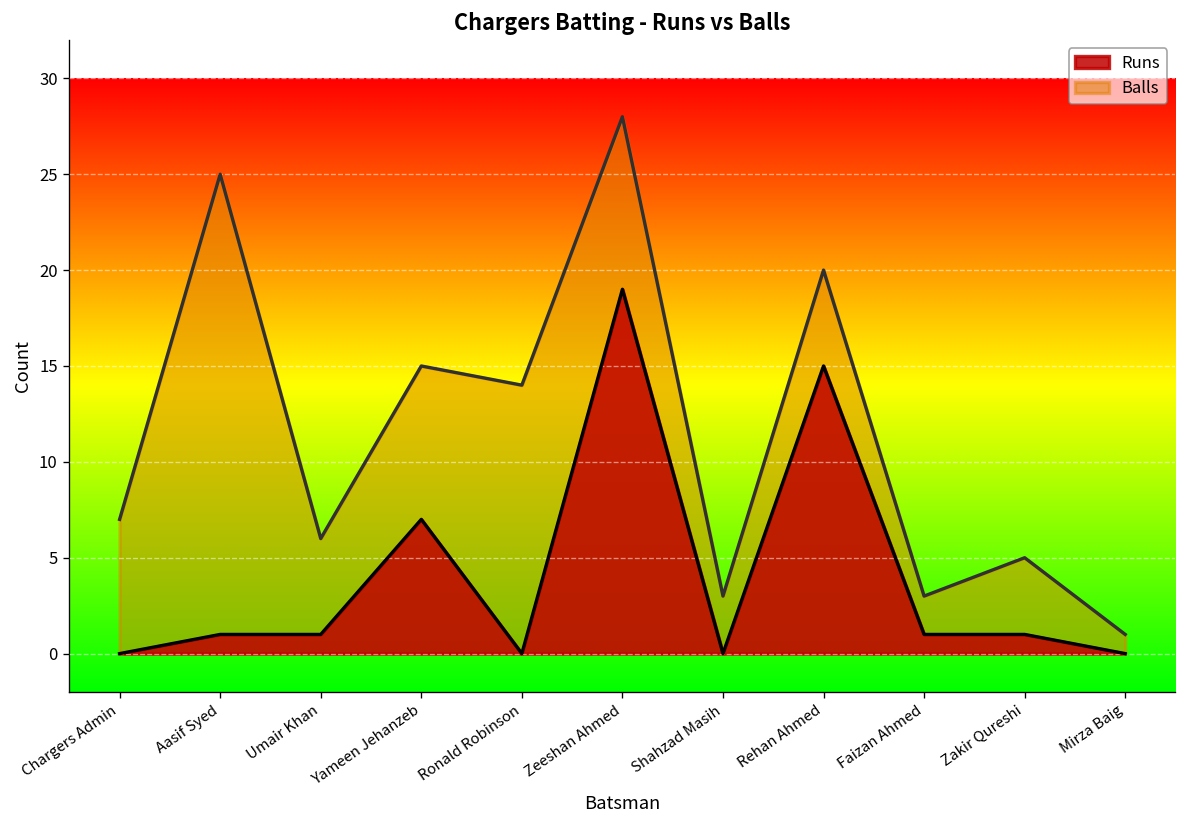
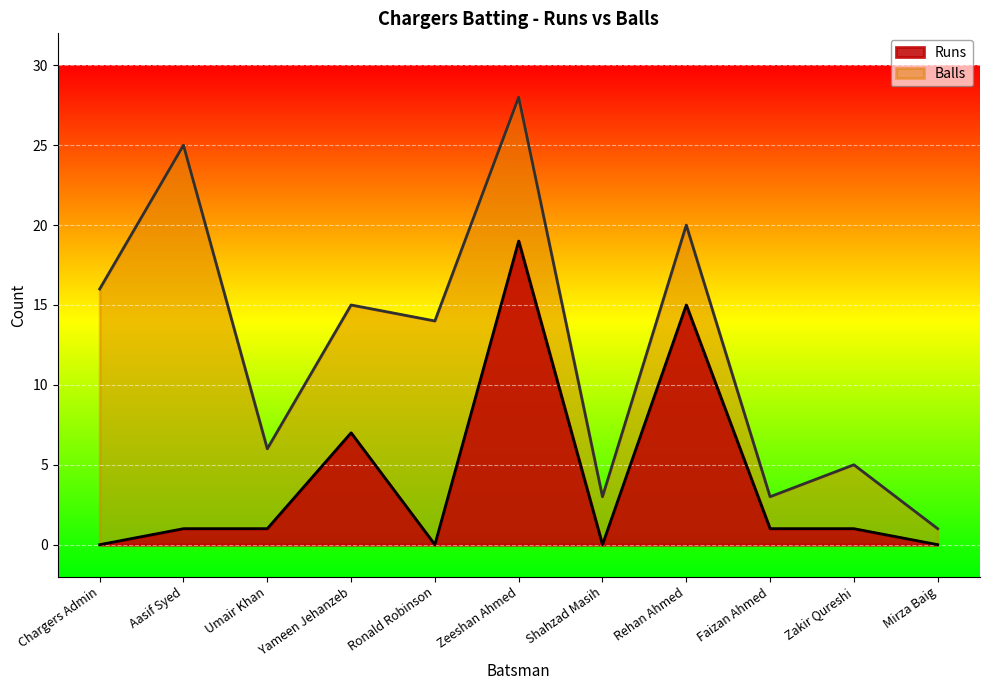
  {
    "Runs": {
      "Chargers Admin": 0,
      "Aasif Syed": 1,
      "Umair Khan": 1,
      "Yameen Jehanzeb": 7,
      "Ronald Robinson": 0,
      "Zeeshan Ahmed": 19,
      "Shahzad Masih": 0,
      "Rehan Ahmed": 15,
      "Faizan Ahmed": 1,
      "Zakir Qureshi": 1,
      "Mirza Baig": 0
    },
    "Balls": {
-     "Chargers Admin": 7,
+     "Chargers Admin": 16,
      "Aasif Syed": 25,
      "Umair Khan": 6,
      "Yameen Jehanzeb": 15,
      "Ronald Robinson": 14,
      "Zeeshan Ahmed": 28,
      "Shahzad Masih": 3,
      "Rehan Ahmed": 20,
      "Faizan Ahmed": 3,
      "Zakir Qureshi": 5,
      "Mirza Baig": 1
    }
  }
